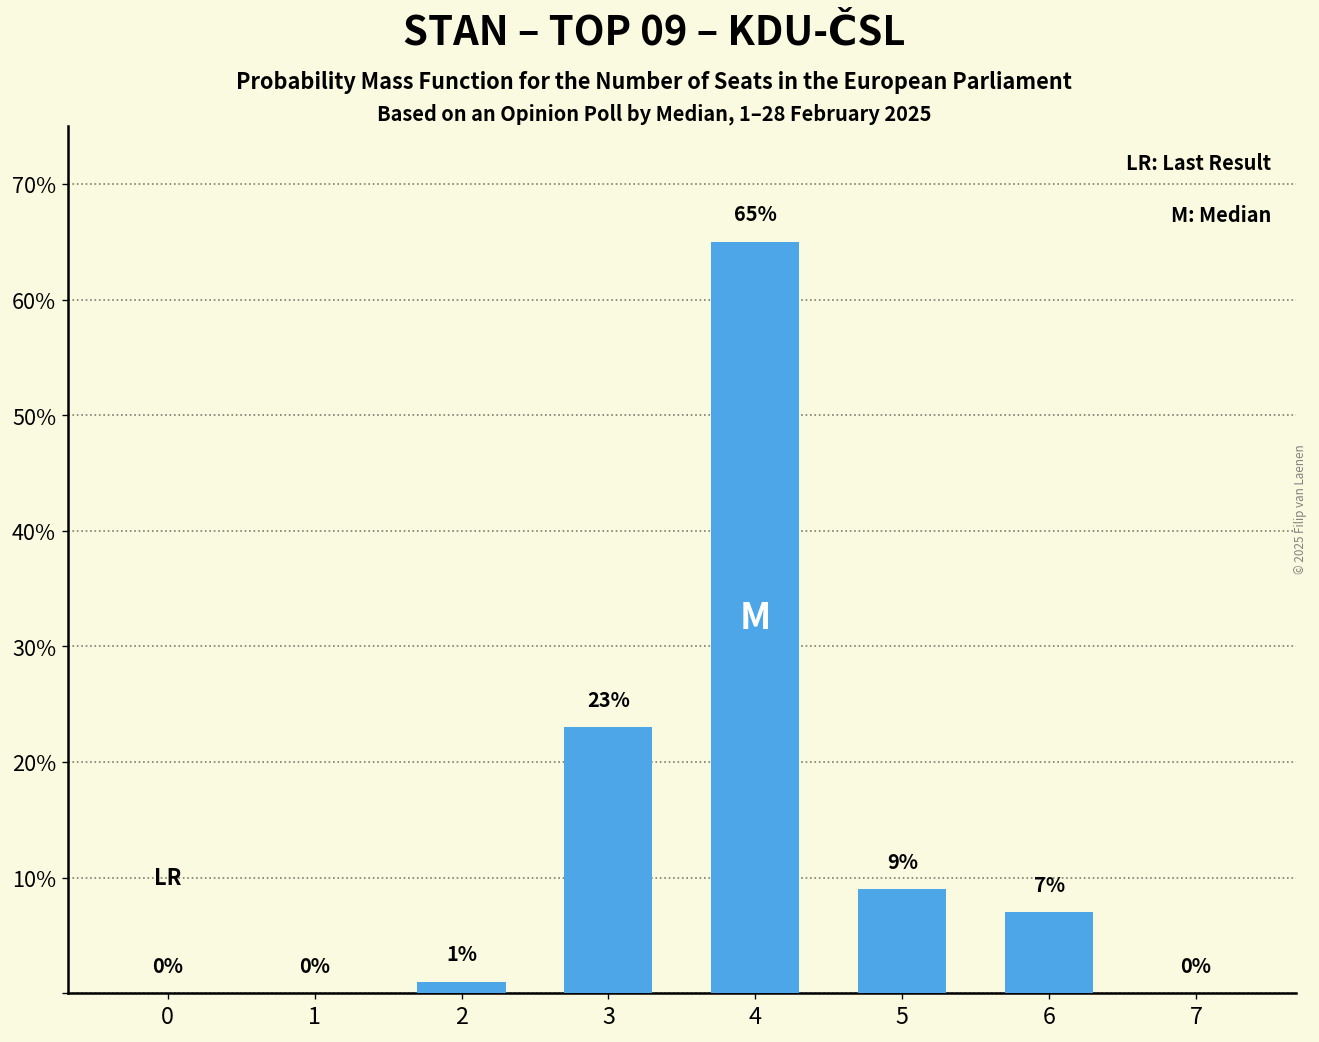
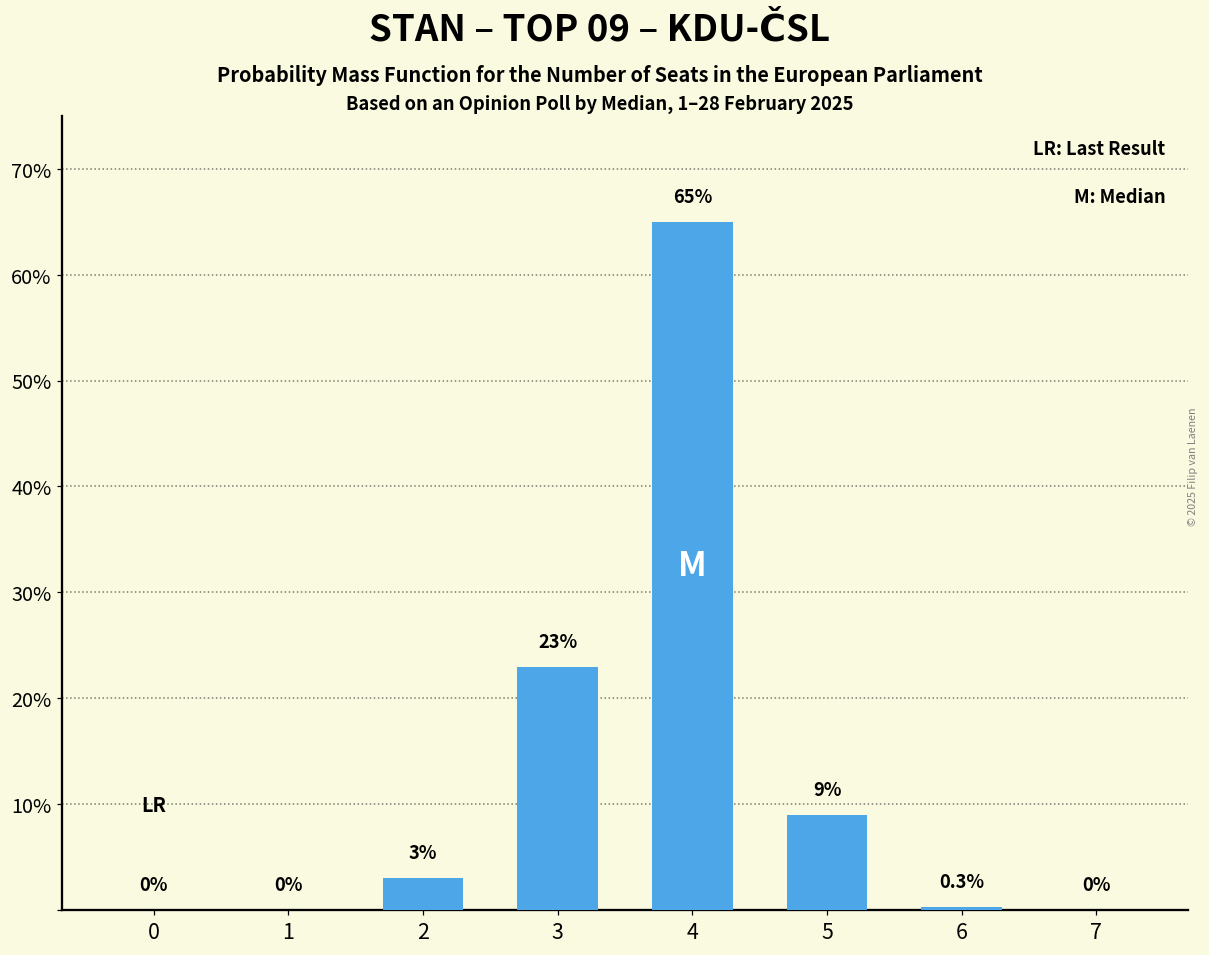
  {
    "0": "0%",
    "1": "0%",
-   "2": "1%",
+   "2": "3%",
    "3": "23%",
    "4": "65%",
    "5": "9%",
-   "6": "7%",
+   "6": "0.3%",
    "7": "0%"
  }
